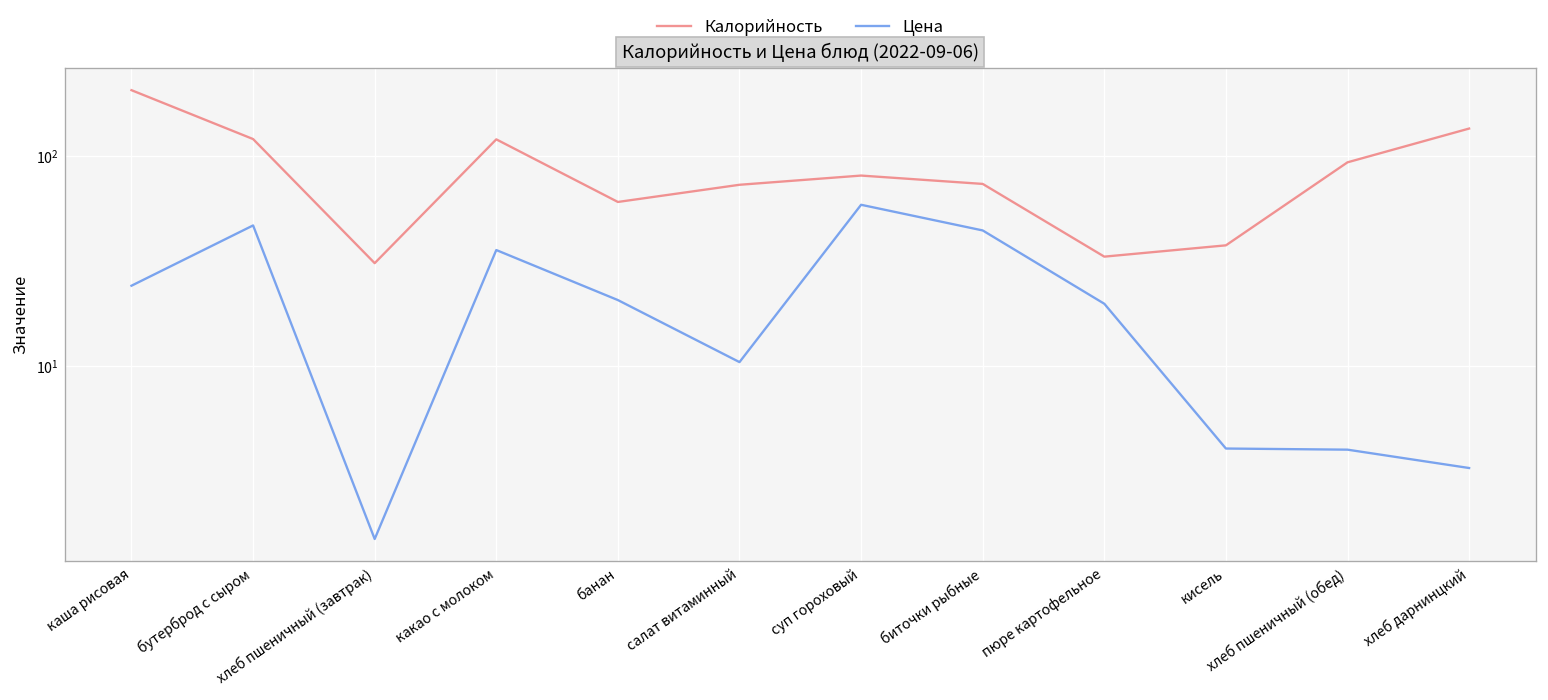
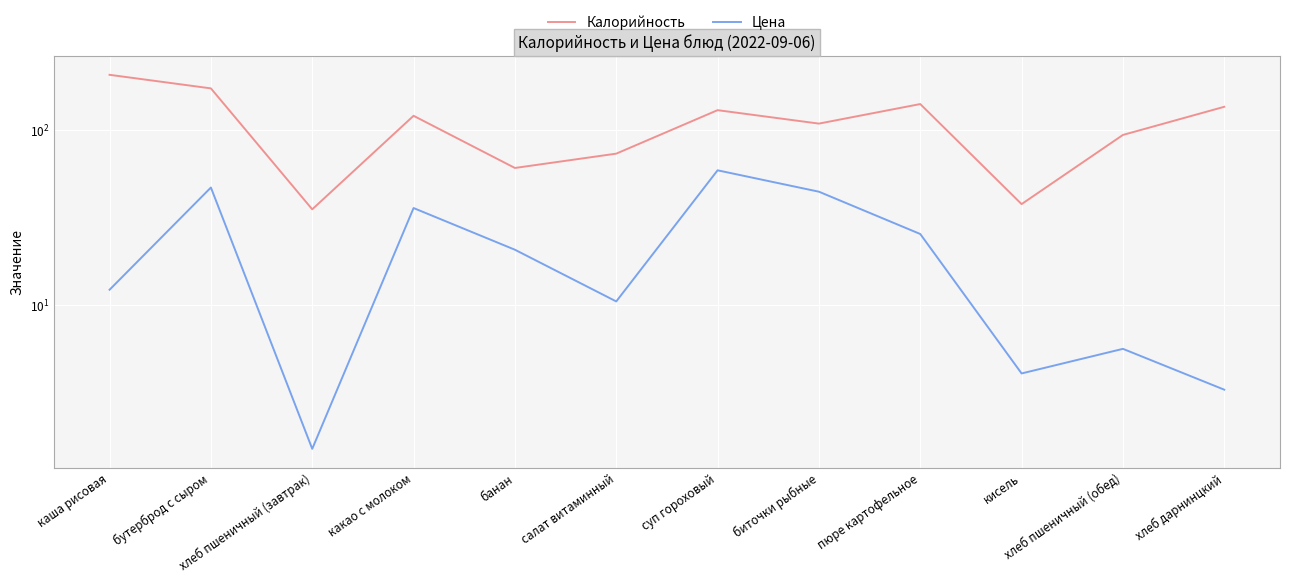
  {
    "Калорийность": {
      "каша рисовая": 210,
-     "бутерброд с сыром": 120,
-     "хлеб пшеничный (завтрак)": 31,
+     "бутерброд с сыром": 170,
+     "хлеб пшеничный (завтрак)": 35,
      "какао с молоком": 120,
      "банан": 61,
      "салат витаминный": 73,
-     "суп гороховый": 80,
-     "биточки рыбные": 74,
-     "пюре картофельное": 33,
+     "суп гороховый": 130,
+     "биточки рыбные": 110,
+     "пюре картофельное": 140,
      "кисель": 38,
      "хлеб пшеничный (обед)": 90,
      "хлеб дарнинцкий": 140
    },
    "Цена": {
-     "каша рисовая": 24,
+     "каша рисовая": 12,
      "бутерброд с сыром": 47,
      "хлеб пшеничный (завтрак)": 1.5,
      "какао с молоком": 36,
      "банан": 21,
      "салат витаминный": 10,
      "суп гороховый": 59,
      "биточки рыбные": 44,
-     "пюре картофельное": 20,
+     "пюре картофельное": 25,
      "кисель": 4.1,
-     "хлеб пшеничный (обед)": 4.0,
+     "хлеб пшеничный (обед)": 5.6,
      "хлеб дарнинцкий": 3.3
    }
  }
